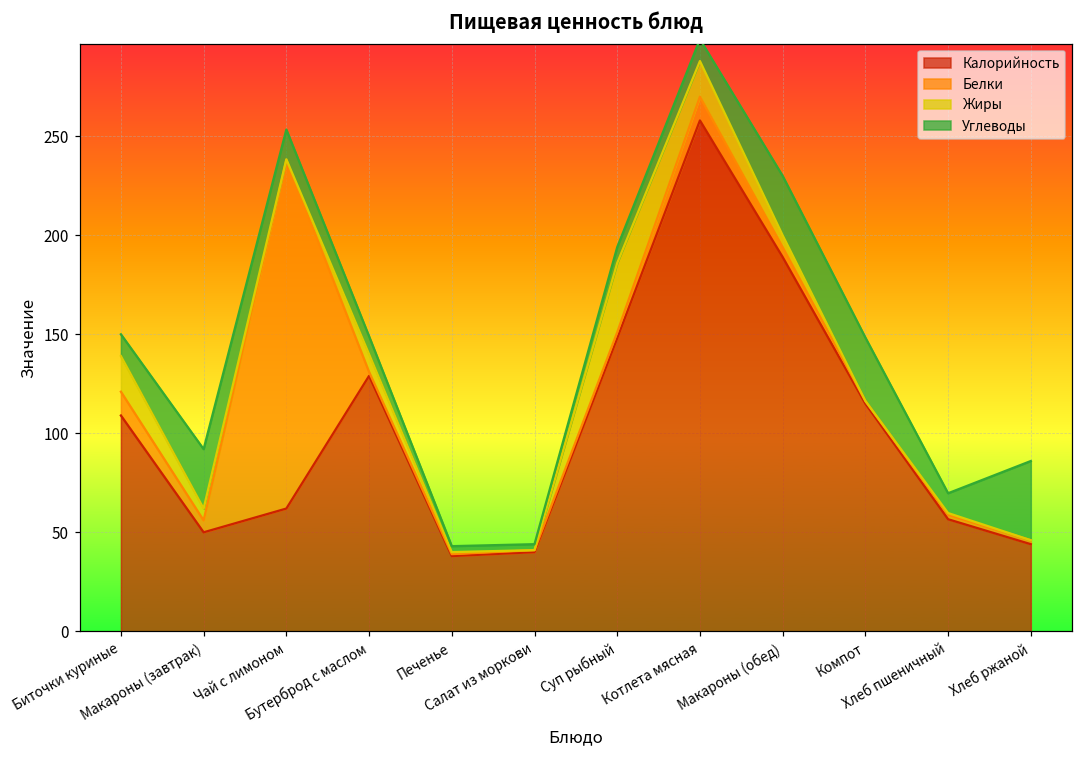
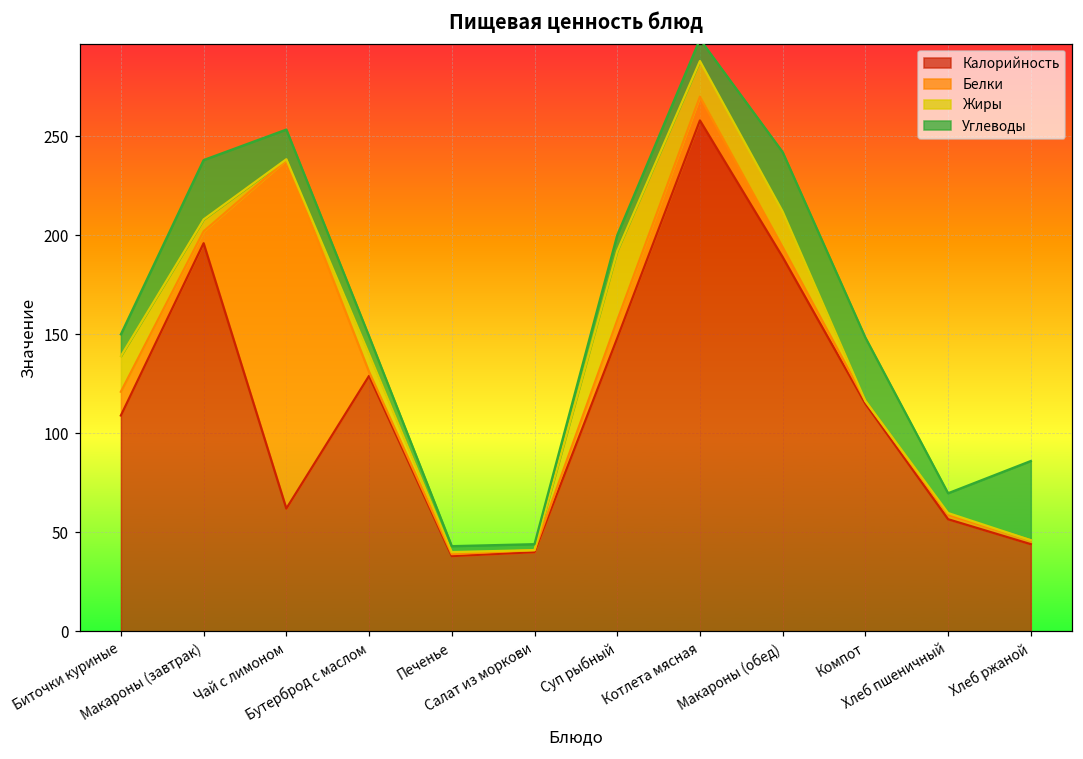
  {
    "Калорийность": {
      "Биточки куриные": 109,
-     "Макароны (завтрак)": 50,
+     "Макароны (завтрак)": 196,
      "Чай с лимоном": 62,
      "Бутерброд с маслом": 129,
      "Суп рыбный": 148,
      "Котлета мясная": 258,
      "Макароны (обед)": 189,
      "Хлеб пшеничный": 57,
      "Хлеб ржаной": 44
    },
    "Белки": {
      "Биточки куриные": 12,
      "Макароны (завтрак)": 6,
      "Бутерброд с маслом": 2,
-     "Суп рыбный": 3,
+     "Суп рыбный": 9,
      "Котлета мясная": 12,
      "Макароны (обед)": 5
    },
    "Жиры": {
      "Биточки куриные": 18,
      "Макароны (завтрак)": 6,
      "Бутерброд с маслом": 9,
      "Суп рыбный": 35,
      "Котлета мясная": 18,
-     "Макароны (обед)": 6
+     "Макароны (обед)": 18
    },
    "Углеводы": {
      "Биточки куриные": 11,
      "Макароны (завтрак)": 30,
      "Чай с лимоном": 15,
      "Бутерброд с маслом": 9,
      "Печенье": 3,
      "Салат из моркови": 3,
      "Суп рыбный": 8,
      "Макароны (обед)": 30,
      "Компот": 32,
      "Хлеб пшеничный": 10,
      "Хлеб ржаной": 40
    }
  }
